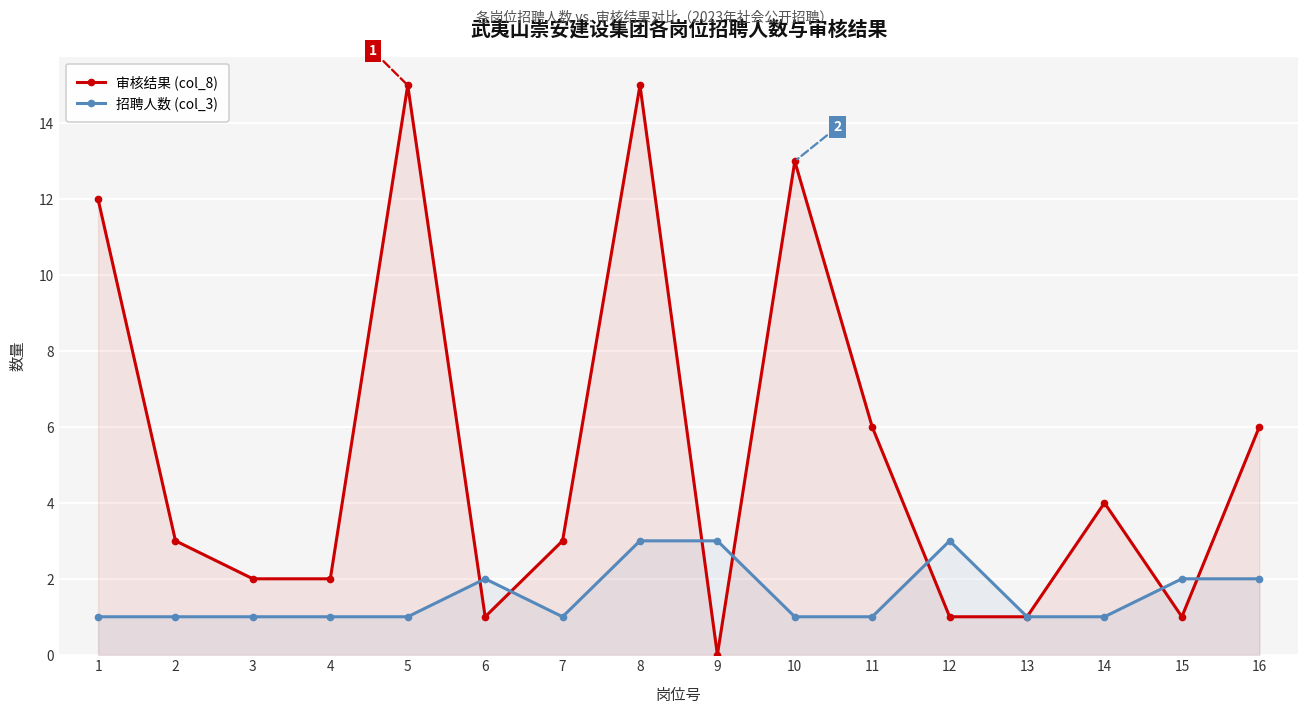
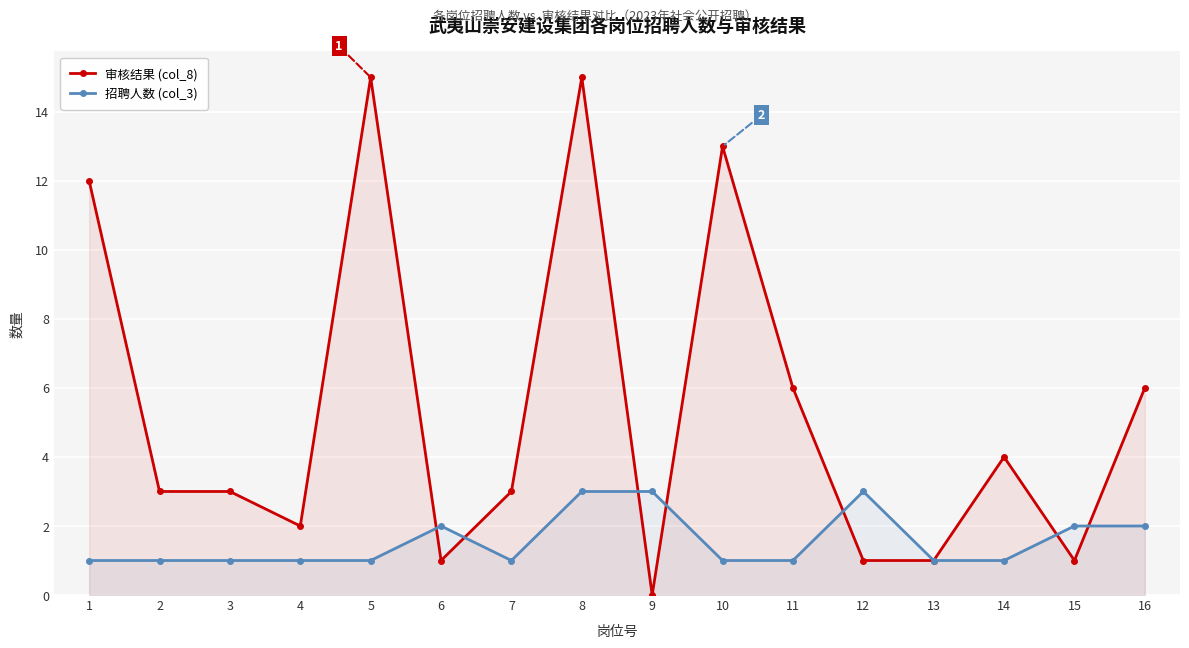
  {
    "审核结果 (col_8)": {
      "1": 12,
      "2": 3,
-     "3": 2,
+     "3": 3,
      "4": 2,
      "5": 15,
      "6": 1,
      "7": 3,
      "8": 15,
      "9": 0,
      "10": 13,
      "11": 6,
      "12": 1,
      "14": 4,
      "15": 1,
      "16": 6
    },
    "招聘人数 (col_3)": {
      "1": 1,
      "2": 1,
      "3": 1,
      "4": 1,
      "5": 1,
      "6": 2,
      "7": 1,
      "8": 3,
      "9": 3,
      "10": 1,
      "11": 1,
      "12": 3,
      "14": 1,
      "15": 2,
      "16": 2
    }
  }
